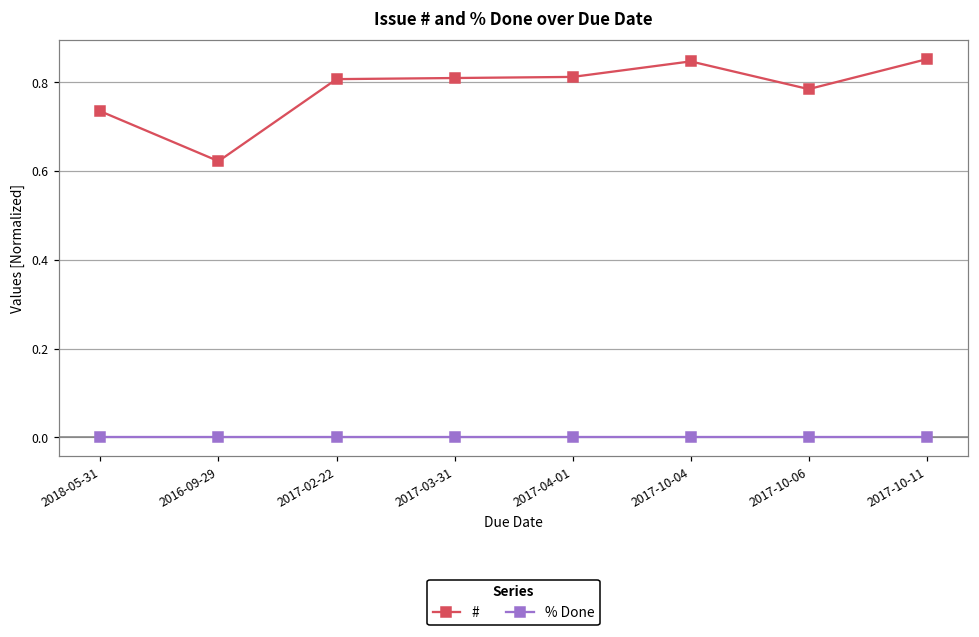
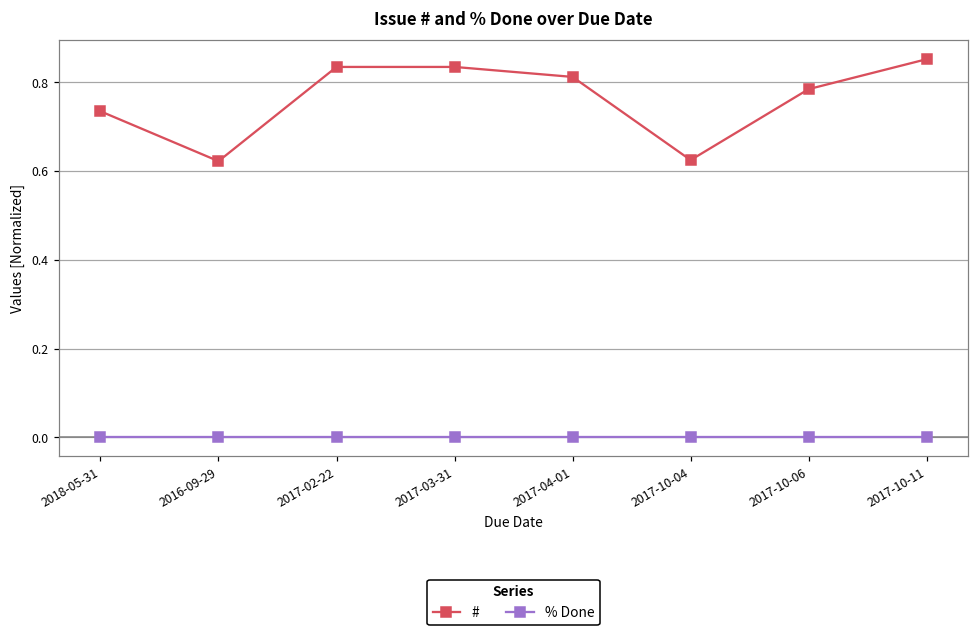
  {
    "#": {
      "2018-05-31": 0.74,
      "2016-09-29": 0.62,
-     "2017-02-22": 0.81,
-     "2017-03-31": 0.81,
+     "2017-02-22": 0.84,
+     "2017-03-31": 0.84,
      "2017-04-01": 0.81,
-     "2017-10-04": 0.85,
+     "2017-10-04": 0.63,
      "2017-10-06": 0.79,
      "2017-10-11": 0.85
    },
    "% Done": {
      "2018-05-31": 0.00,
      "2016-09-29": 0.00,
      "2017-02-22": 0.00,
      "2017-03-31": 0.00,
      "2017-04-01": 0.00,
      "2017-10-04": 0.00,
      "2017-10-06": 0.00,
      "2017-10-11": 0.00
    }
  }
